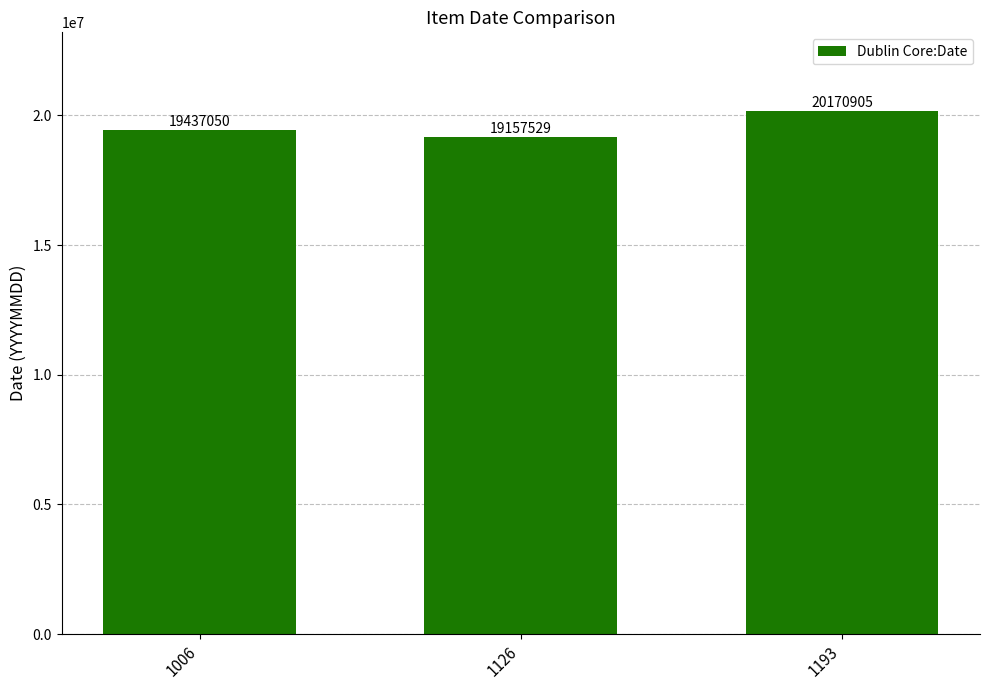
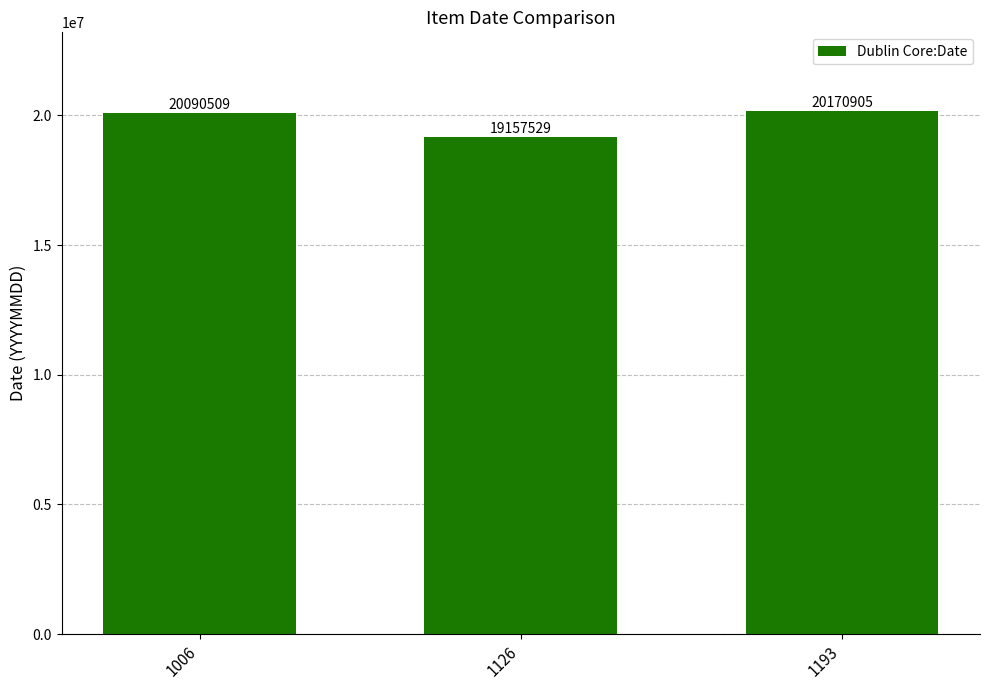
  {
-   "1006": 19437050,
+   "1006": 20090509,
    "1126": 19157529,
    "1193": 20170905
  }
